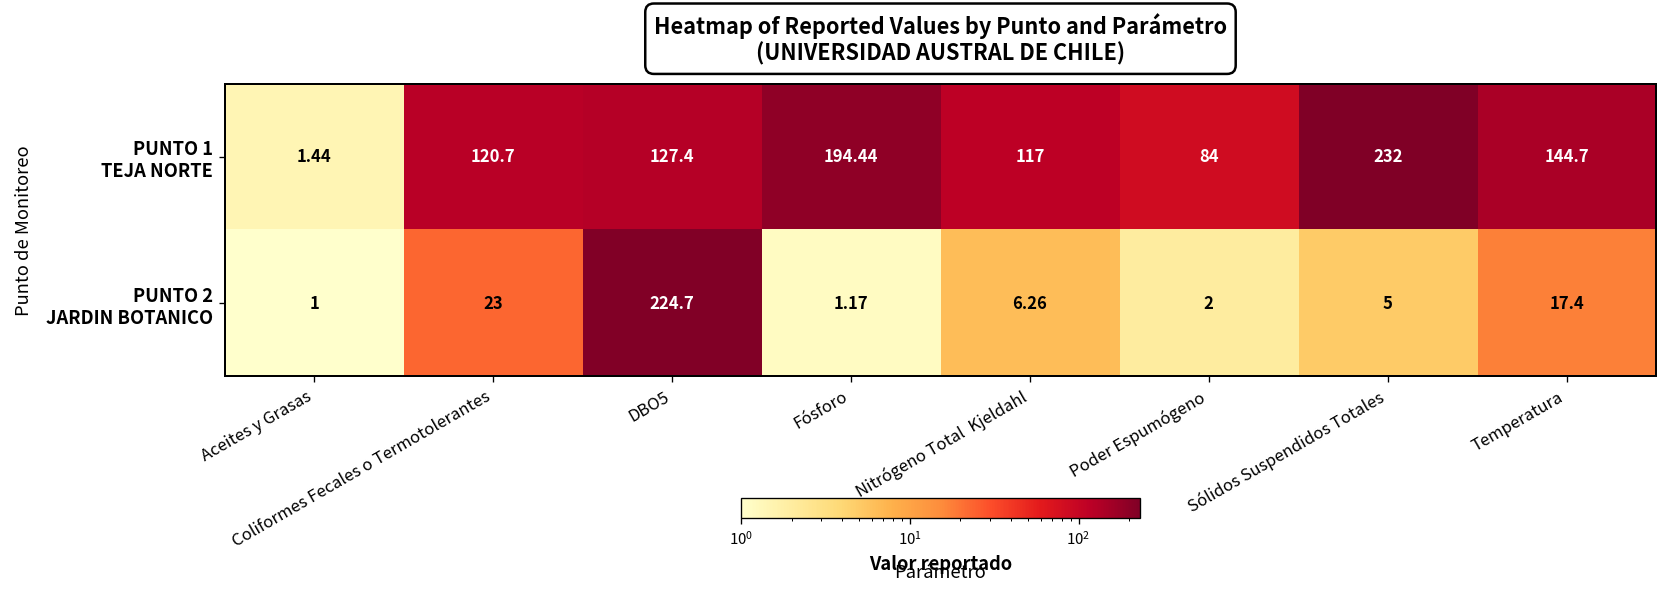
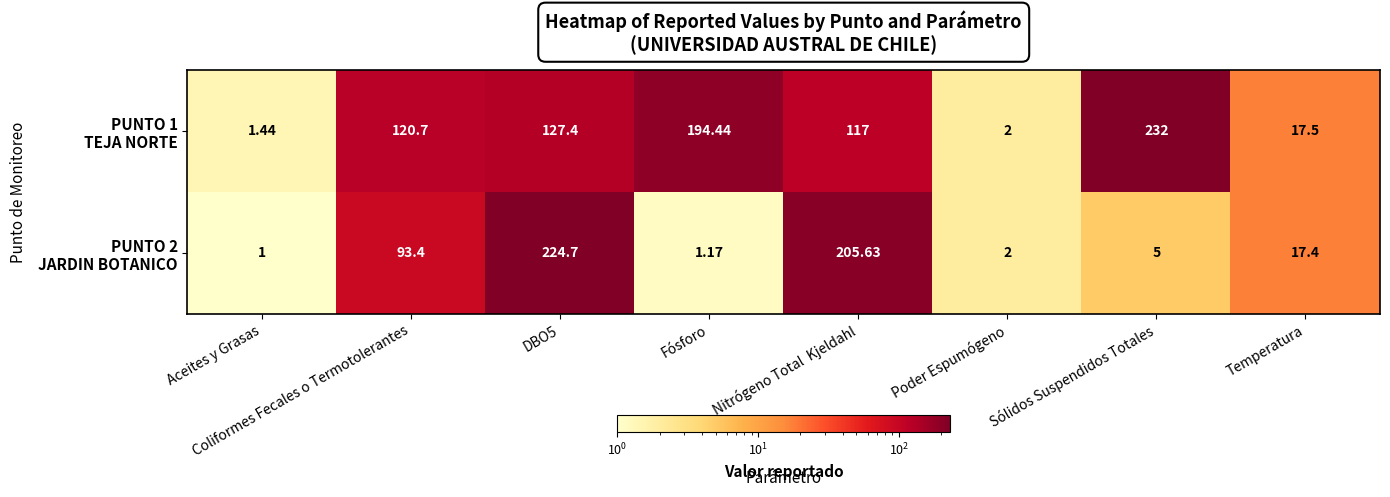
  {
    "PUNTO 1 TEJA NORTE": {
      "Aceites y Grasas": 1.44,
      "Coliformes Fecales o Termotolerantes": 120.7,
      "DBO5": 127.4,
      "Fósforo": 194.44,
      "Nitrógeno Total Kjeldahl": 117,
-     "Poder Espumógeno": 84,
+     "Poder Espumógeno": 2,
      "Sólidos Suspendidos Totales": 232,
-     "Temperatura": 144.7
+     "Temperatura": 17.5
    },
    "PUNTO 2 JARDIN BOTANICO": {
      "Aceites y Grasas": 1,
-     "Coliformes Fecales o Termotolerantes": 23,
+     "Coliformes Fecales o Termotolerantes": 93.4,
      "DBO5": 224.7,
      "Fósforo": 1.17,
-     "Nitrógeno Total Kjeldahl": 6.26,
+     "Nitrógeno Total Kjeldahl": 205.63,
      "Poder Espumógeno": 2,
      "Sólidos Suspendidos Totales": 5,
      "Temperatura": 17.4
    }
  }
